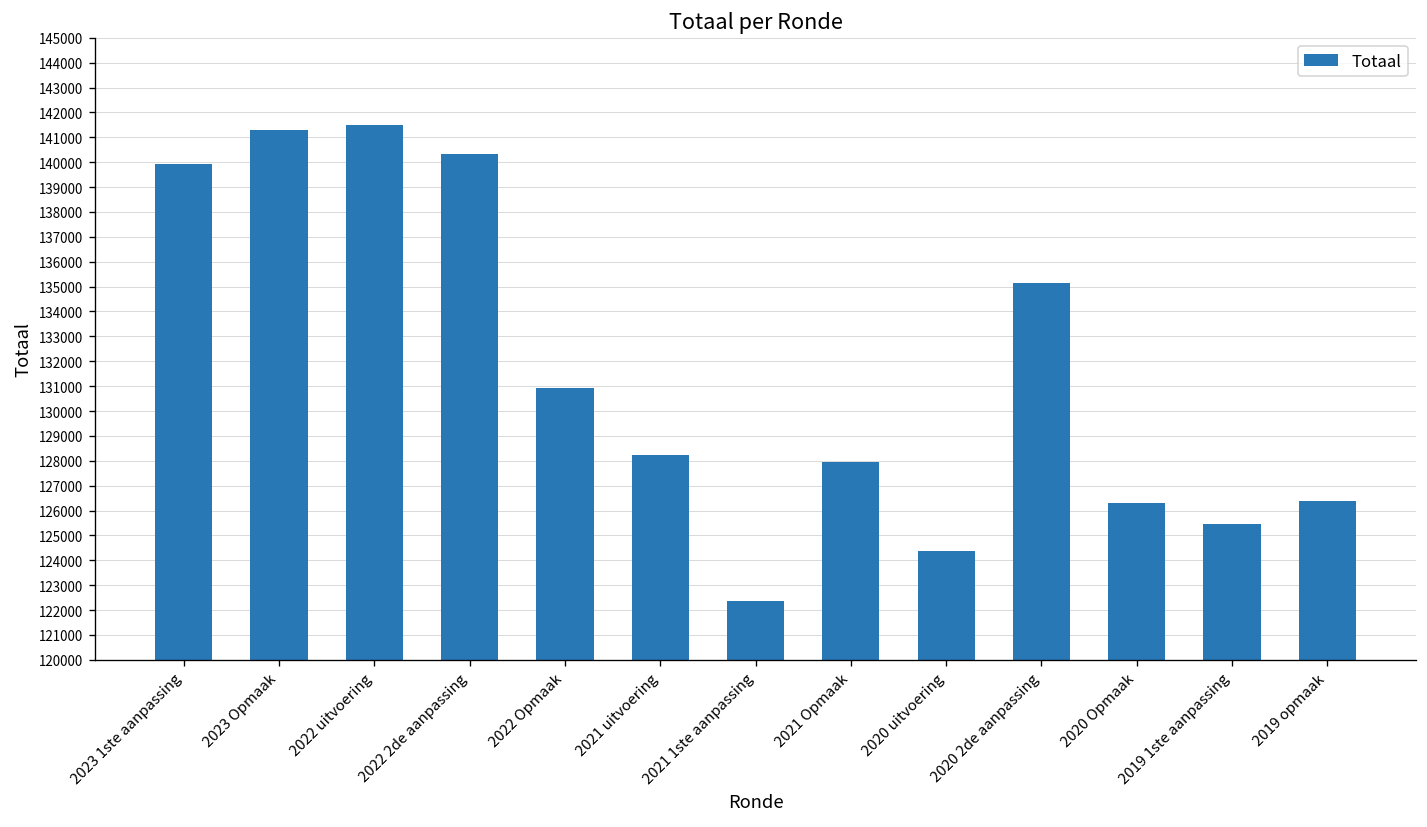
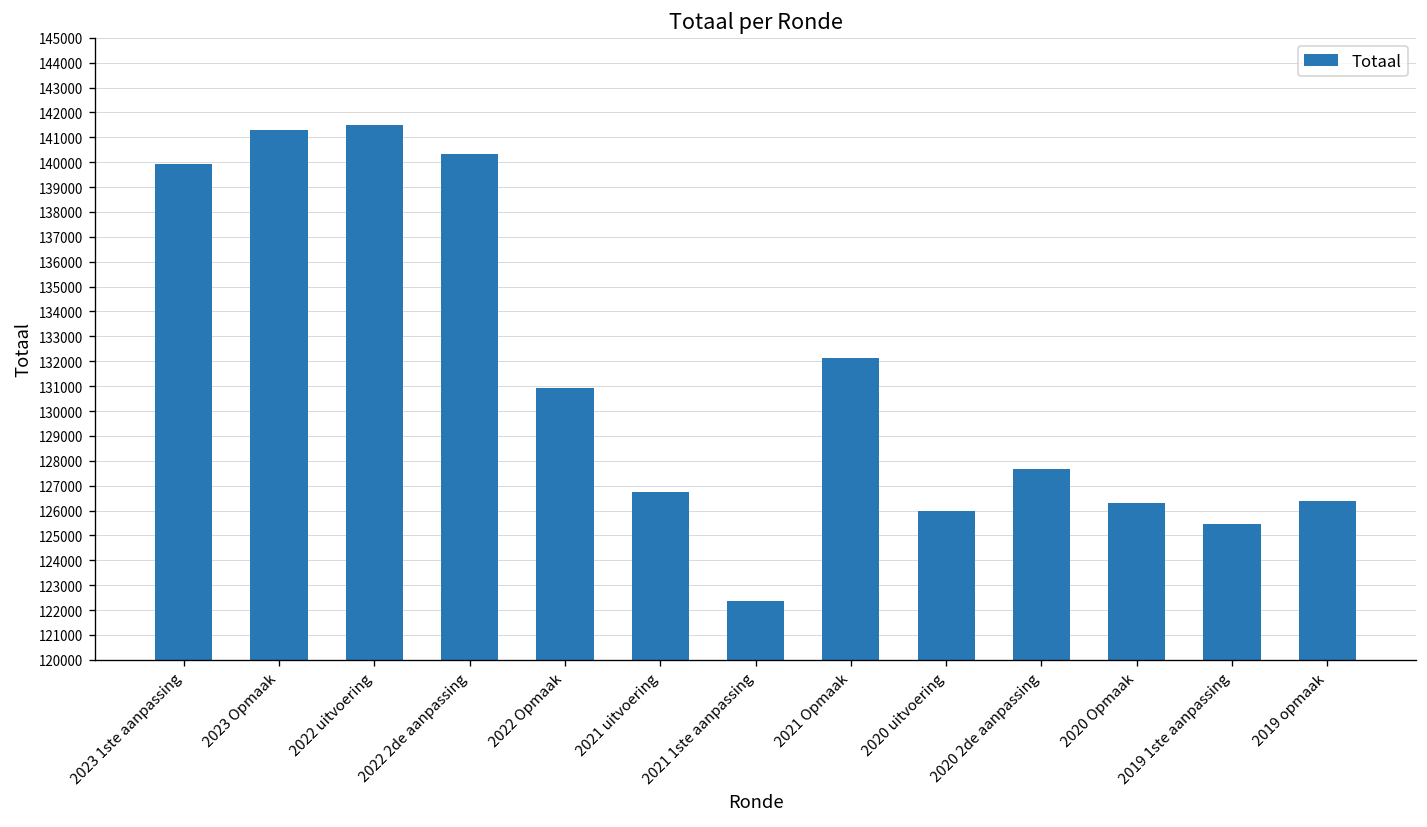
  {
    "2023 1ste aanpassing": 139900,
    "2023 Opmaak": 141300,
    "2022 uitvoering": 141500,
    "2022 2de aanpassing": 140300,
    "2022 Opmaak": 130900,
-   "2021 uitvoering": 128200,
+   "2021 uitvoering": 126700,
    "2021 1ste aanpassing": 122400,
-   "2021 Opmaak": 128000,
-   "2020 uitvoering": 124400,
-   "2020 2de aanpassing": 135100,
+   "2021 Opmaak": 132100,
+   "2020 uitvoering": 126000,
+   "2020 2de aanpassing": 127700,
    "2020 Opmaak": 126300,
    "2019 1ste aanpassing": 125500,
    "2019 opmaak": 126400
  }
